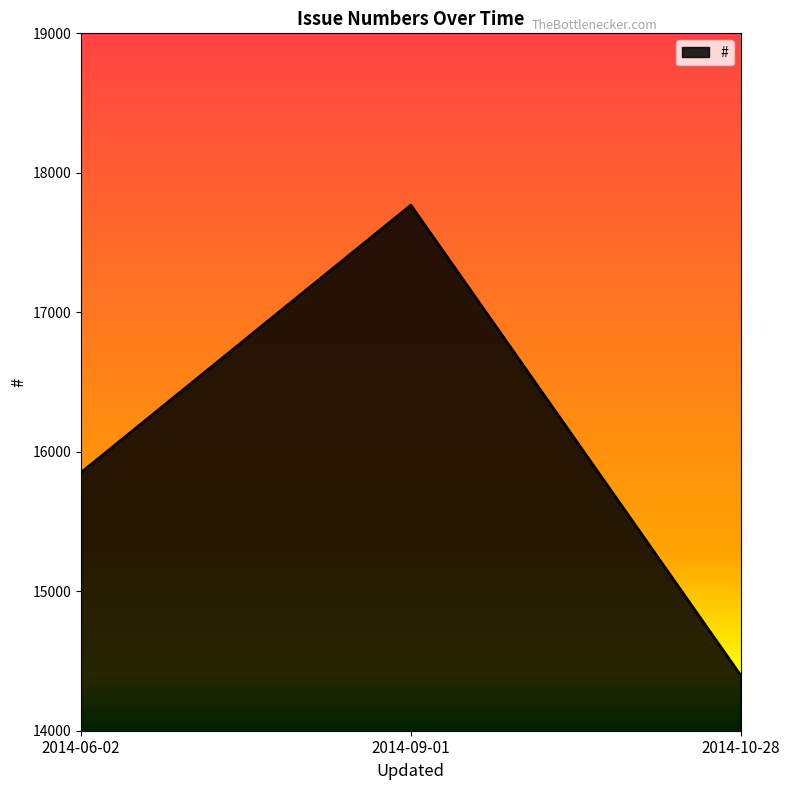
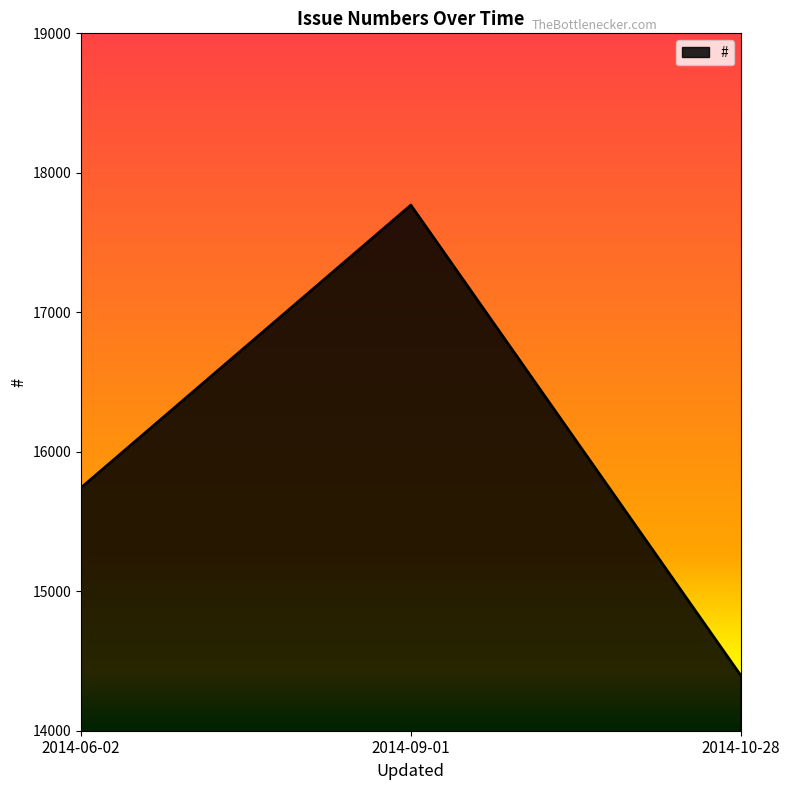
  {
-   "2014-06-02": 15850,
+   "2014-06-02": 15740,
    "2014-09-01": 17770,
    "2014-10-28": 14400
  }
